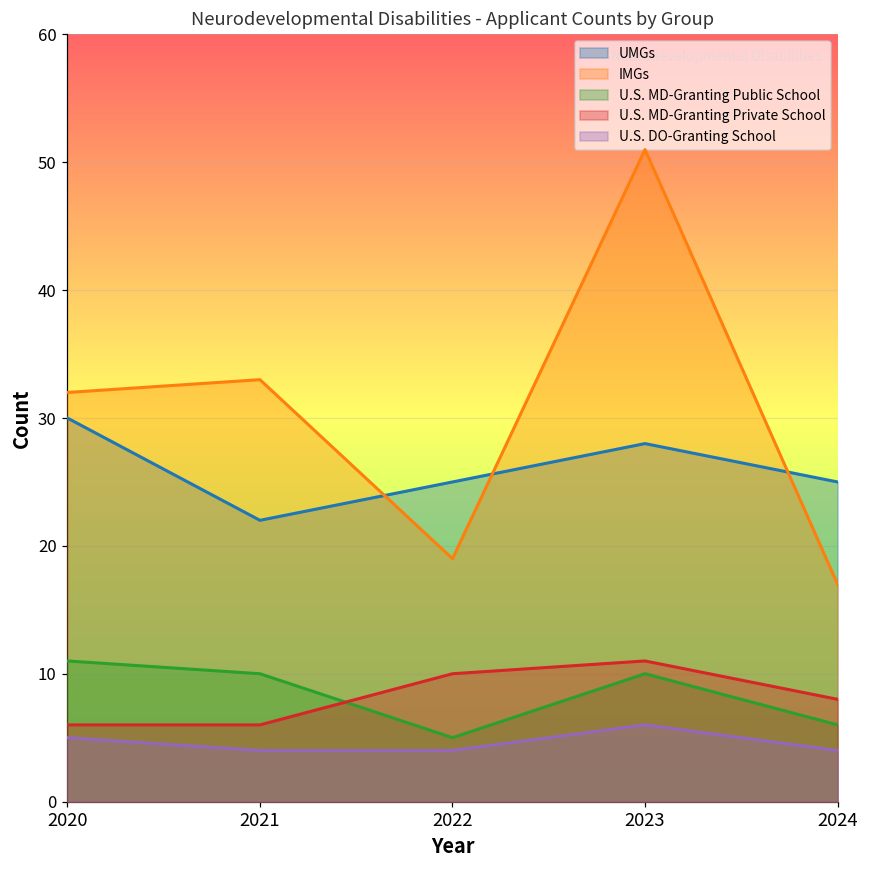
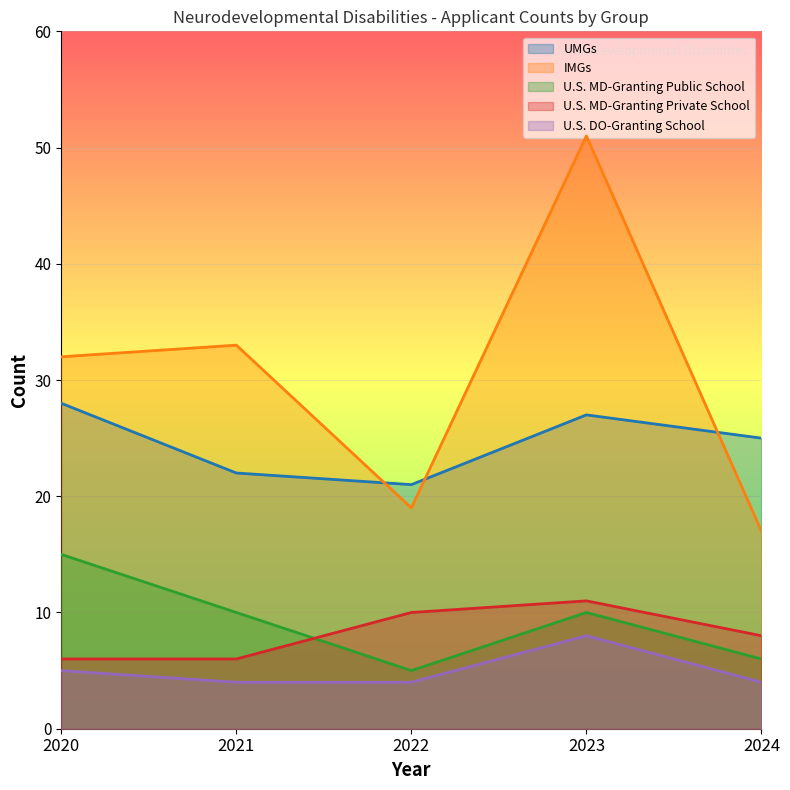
  {
    "UMGs": {
-     "2020": 30,
+     "2020": 28,
      "2021": 22,
-     "2022": 25,
-     "2023": 28,
+     "2022": 21,
+     "2023": 27,
      "2024": 25
    },
    "U.S. MD-Granting Public School": {
-     "2020": 11,
+     "2020": 15,
      "2021": 10,
      "2022": 5,
      "2023": 10,
      "2024": 6
    },
    "U.S. DO-Granting School": {
      "2020": 5,
      "2021": 4,
      "2022": 4,
-     "2023": 6,
+     "2023": 8,
      "2024": 4
    }
  }
